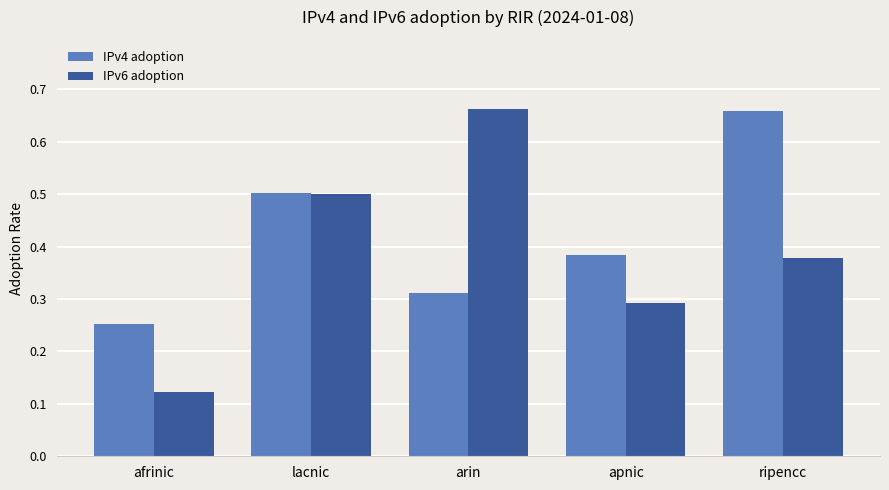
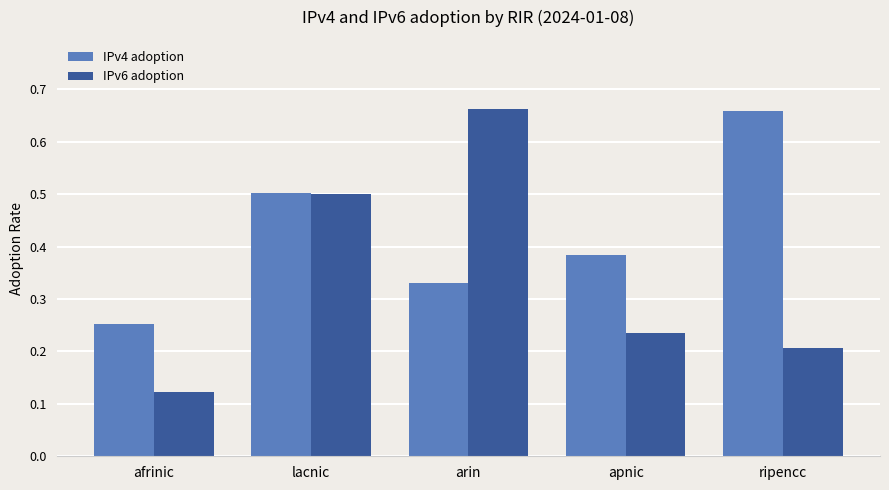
  {
    "IPv4 adoption": {
      "afrinic": 0.25,
      "lacnic": 0.50,
-     "arin": 0.31,
+     "arin": 0.33,
      "apnic": 0.38,
      "ripencc": 0.66
    },
    "IPv6 adoption": {
      "afrinic": 0.12,
      "lacnic": 0.50,
      "arin": 0.66,
-     "apnic": 0.29,
-     "ripencc": 0.38
+     "apnic": 0.24,
+     "ripencc": 0.21
    }
  }
